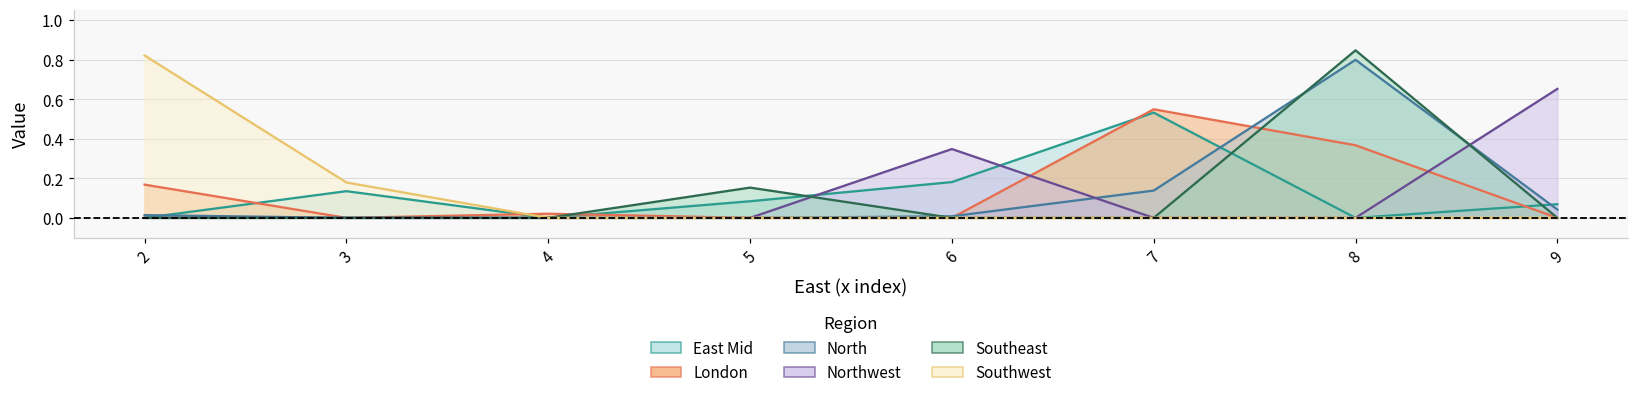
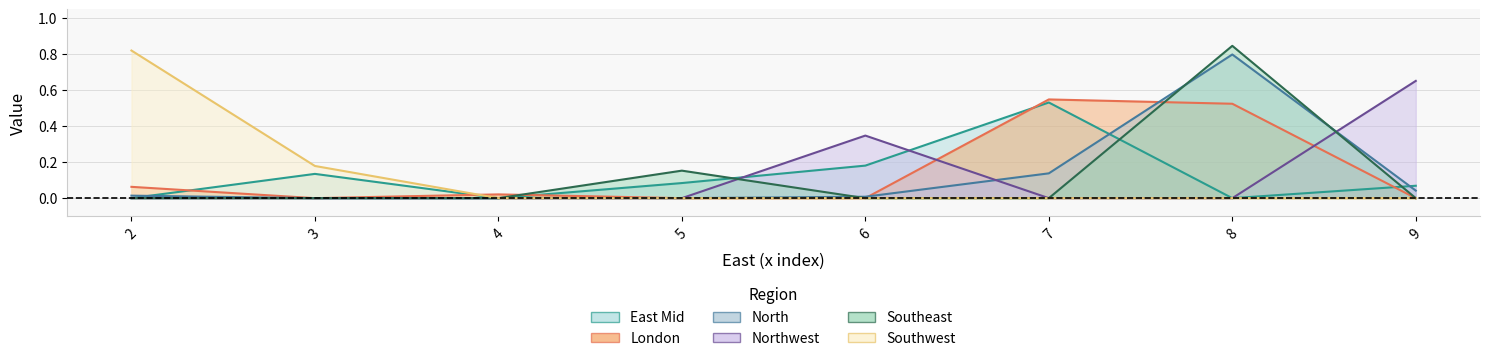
  {
    "London": {
-     "2": 0.17,
+     "2": 0.06,
      "4": 0.02,
      "7": 0.55,
-     "8": 0.37
+     "8": 0.53
    }
  }
